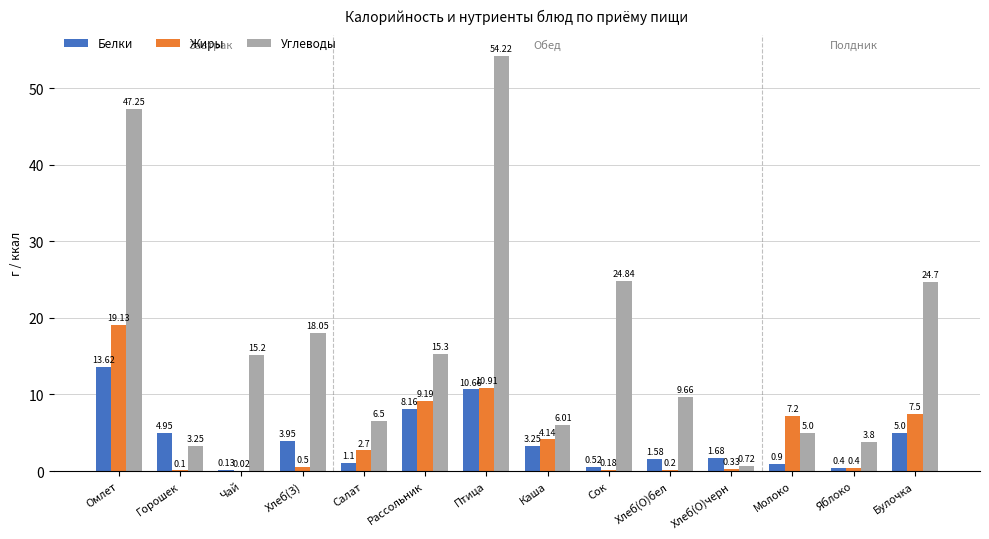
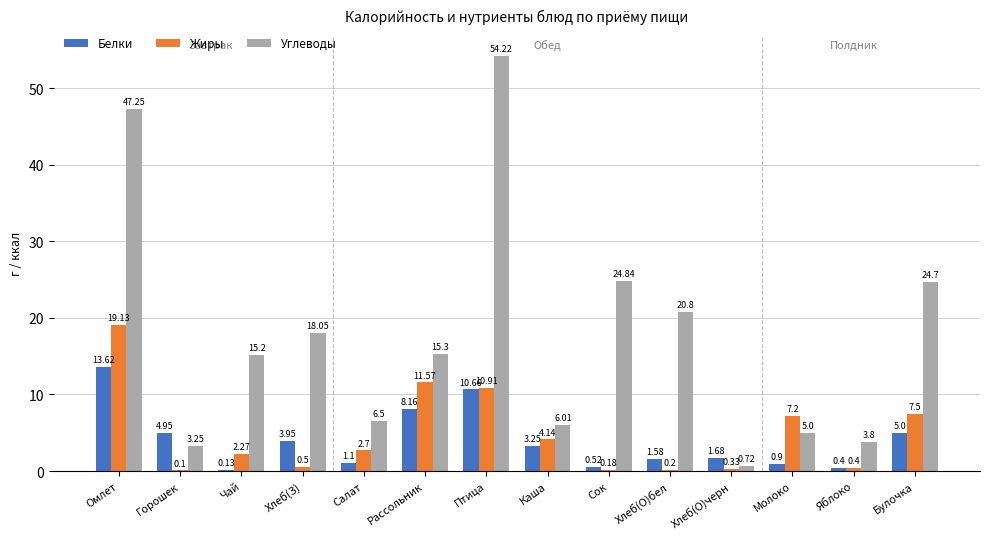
  {
    "Белки": {
      "Омлет": 13.62,
      "Горошек": 4.95,
      "Чай": 0.13,
      "Хлеб(З)": 3.95,
      "Салат": 1.1,
      "Рассольник": 8.16,
      "Каша": 3.25,
      "Сок": 0.52,
      "Хлеб(О)бел": 1.58,
      "Хлеб(О)черн": 1.68,
      "Молоко": 0.9,
      "Яблоко": 0.4,
      "Булочка": 5.0
    },
    "Жиры": {
      "Омлет": 19.13,
      "Горошек": 0.1,
-     "Чай": 0.02,
+     "Чай": 2.27,
      "Хлеб(З)": 0.5,
      "Салат": 2.7,
-     "Рассольник": 9.19,
+     "Рассольник": 11.57,
      "Каша": 4.14,
      "Сок": 0.18,
      "Хлеб(О)бел": 0.2,
      "Хлеб(О)черн": 0.33,
      "Молоко": 7.2,
      "Яблоко": 0.4,
      "Булочка": 7.5
    },
    "Углеводы": {
      "Омлет": 47.25,
      "Горошек": 3.25,
      "Чай": 15.2,
      "Хлеб(З)": 18.05,
      "Салат": 6.5,
      "Рассольник": 15.3,
      "Птица": 54.22,
      "Каша": 6.01,
      "Сок": 24.84,
-     "Хлеб(О)бел": 9.66,
+     "Хлеб(О)бел": 20.8,
      "Хлеб(О)черн": 0.72,
      "Молоко": 5.0,
      "Яблоко": 3.8,
      "Булочка": 24.7
    }
  }
